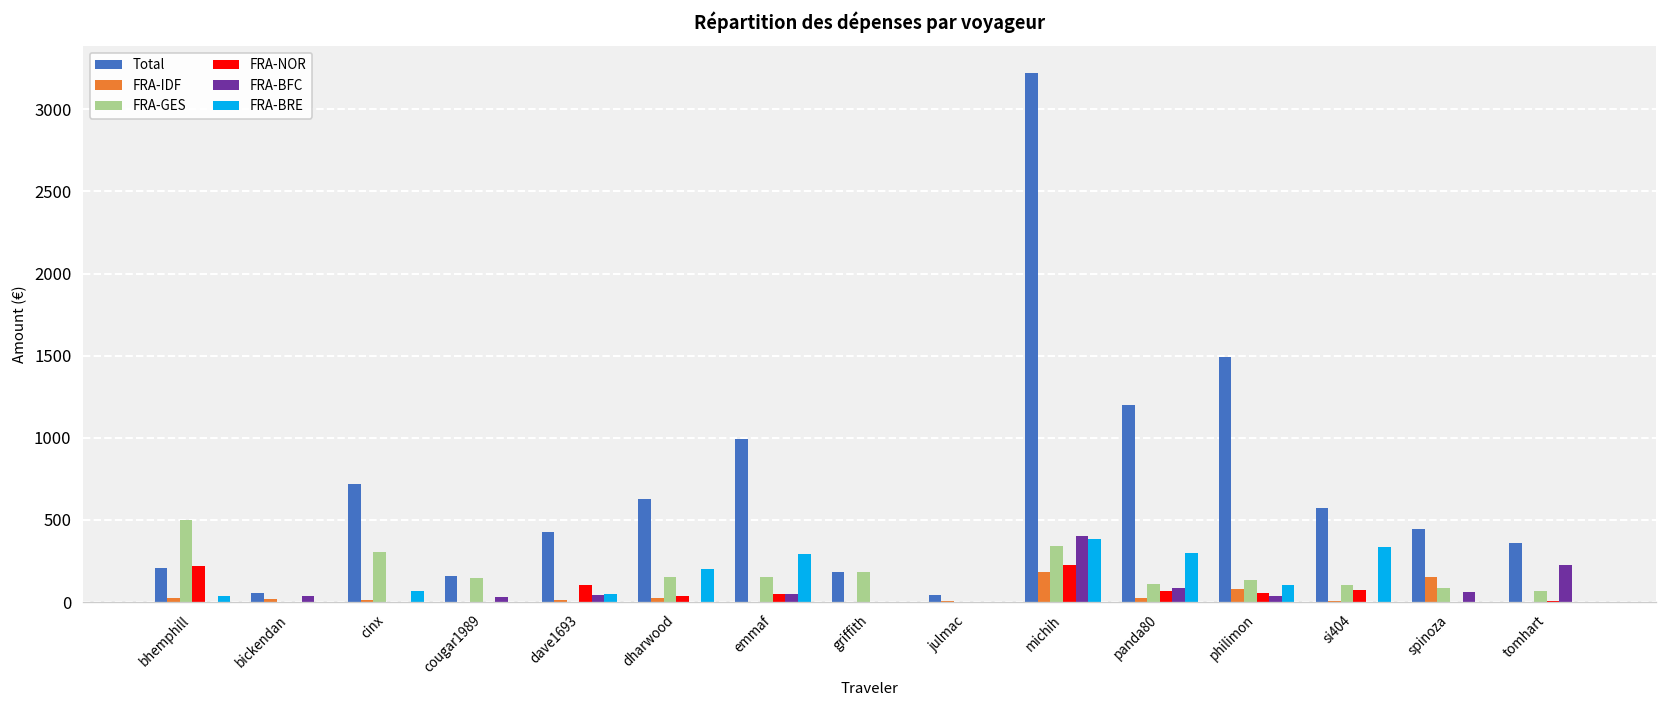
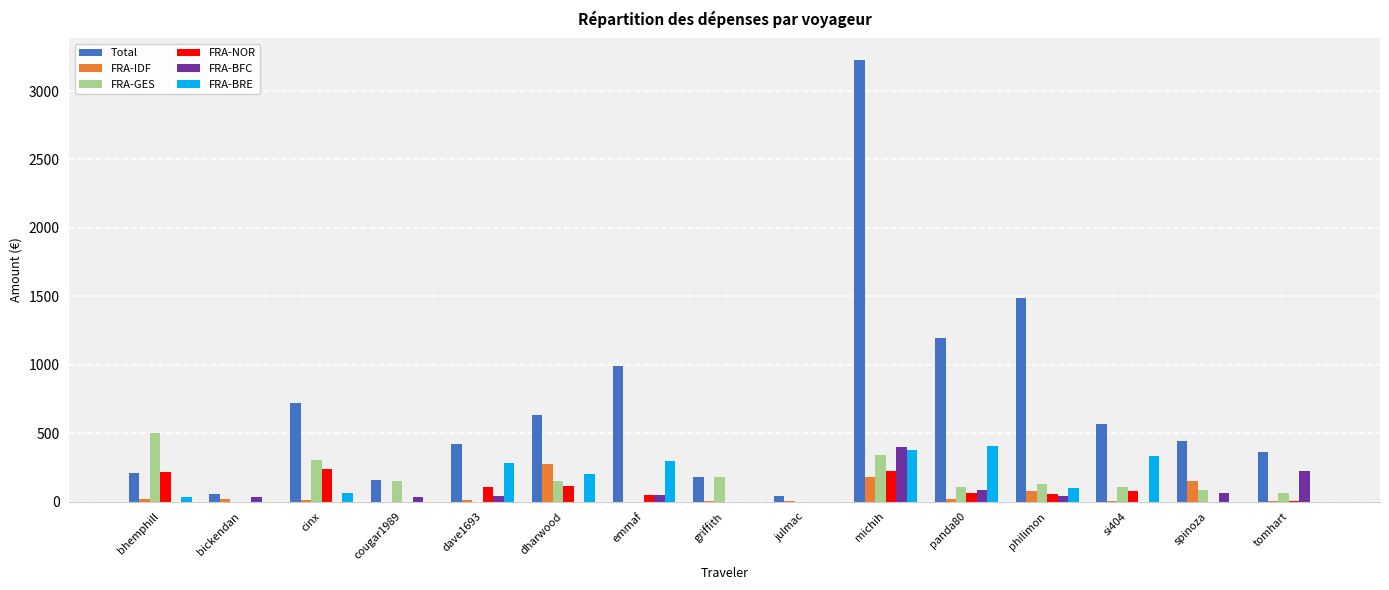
  {
    "Total": {
      "bhemphill": 210,
      "bickendan": 50,
      "cinx": 720,
      "cougar1989": 160,
      "dave1693": 420,
      "dharwood": 630,
      "emmaf": 990,
      "griffith": 180,
      "julmac": 40,
      "michih": 3220,
      "panda80": 1200,
      "philimon": 1490,
      "si404": 570,
      "spinoza": 440,
      "tomhart": 360
    },
    "FRA-IDF": {
      "bhemphill": 20,
      "bickendan": 20,
      "cougar1989": 0,
-     "dharwood": 20,
+     "dharwood": 280,
      "emmaf": 0,
      "michih": 180,
      "panda80": 20,
      "philimon": 80,
      "spinoza": 150
    },
    "FRA-GES": {
      "bhemphill": 500,
      "bickendan": 0,
      "cinx": 310,
      "cougar1989": 150,
      "dave1693": 0,
      "dharwood": 150,
-     "emmaf": 150,
+     "emmaf": 0,
      "griffith": 180,
      "julmac": 0,
      "michih": 340,
      "panda80": 110,
      "philimon": 130,
      "si404": 100,
      "spinoza": 80,
      "tomhart": 70
    },
    "FRA-NOR": {
      "bhemphill": 220,
      "bickendan": 0,
-     "cinx": 0,
+     "cinx": 240,
      "cougar1989": 0,
      "dave1693": 100,
-     "dharwood": 40,
+     "dharwood": 110,
      "emmaf": 50,
      "griffith": 0,
      "julmac": 0,
      "michih": 220,
      "panda80": 70,
      "philimon": 60,
      "si404": 80,
      "spinoza": 0
    },
    "FRA-BFC": {
      "bhemphill": 0,
      "bickendan": 30,
      "cinx": 0,
      "cougar1989": 30,
      "dave1693": 40,
      "dharwood": 0,
      "emmaf": 50,
      "griffith": 0,
      "julmac": 0,
      "michih": 400,
      "panda80": 90,
      "philimon": 40,
      "si404": 0,
      "spinoza": 60,
      "tomhart": 230
    },
    "FRA-BRE": {
      "bhemphill": 40,
      "bickendan": 0,
      "cinx": 70,
      "cougar1989": 0,
-     "dave1693": 50,
+     "dave1693": 280,
      "dharwood": 200,
      "emmaf": 290,
      "griffith": 0,
      "julmac": 0,
      "michih": 380,
-     "panda80": 300,
+     "panda80": 410,
      "philimon": 100,
      "si404": 330,
      "spinoza": 0,
      "tomhart": 0
    }
  }
